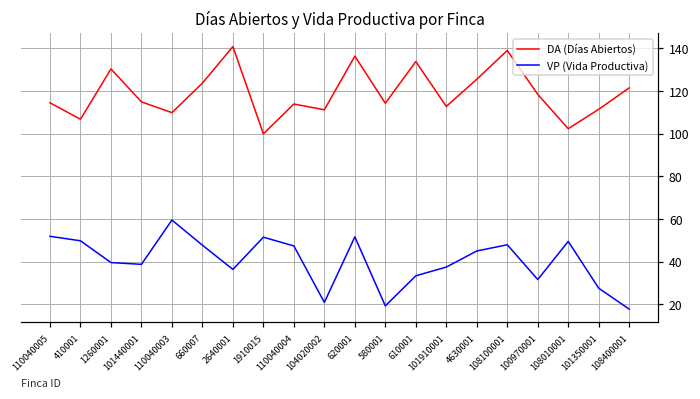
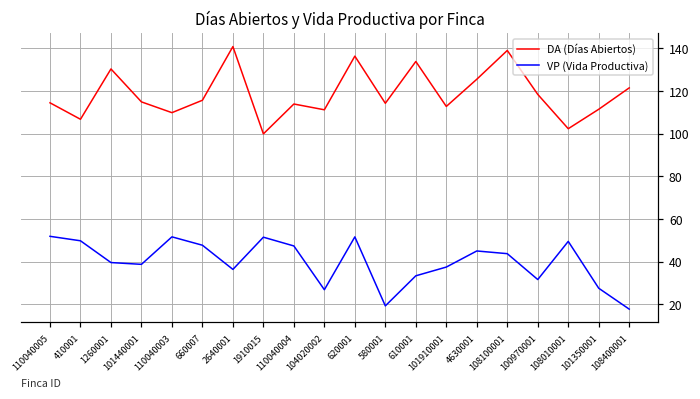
  {
    "DA (Días Abiertos)": {
      "110040005": 114,
      "410001": 107,
      "1260001": 130,
      "101440001": 115,
      "110040003": 110,
-     "660007": 124,
+     "660007": 116,
      "2640001": 141,
      "1910015": 100,
      "110040004": 114,
      "104020002": 111,
      "620001": 136,
      "580001": 114,
      "610001": 134,
      "101910001": 113,
      "4630001": 126,
      "108100001": 139,
      "100970001": 118,
      "108010001": 102,
      "101350001": 111,
      "108400001": 121
    },
    "VP (Vida Productiva)": {
      "110040005": 52,
      "410001": 50,
      "1260001": 40,
      "101440001": 39,
-     "110040003": 59,
+     "110040003": 52,
      "660007": 48,
      "2640001": 36,
      "1910015": 51,
      "110040004": 47,
-     "104020002": 21,
+     "104020002": 27,
      "620001": 52,
      "580001": 19,
      "610001": 33,
      "101910001": 37,
      "4630001": 45,
-     "108100001": 48,
+     "108100001": 44,
      "100970001": 32,
      "108010001": 49,
      "101350001": 27,
      "108400001": 18
    }
  }
